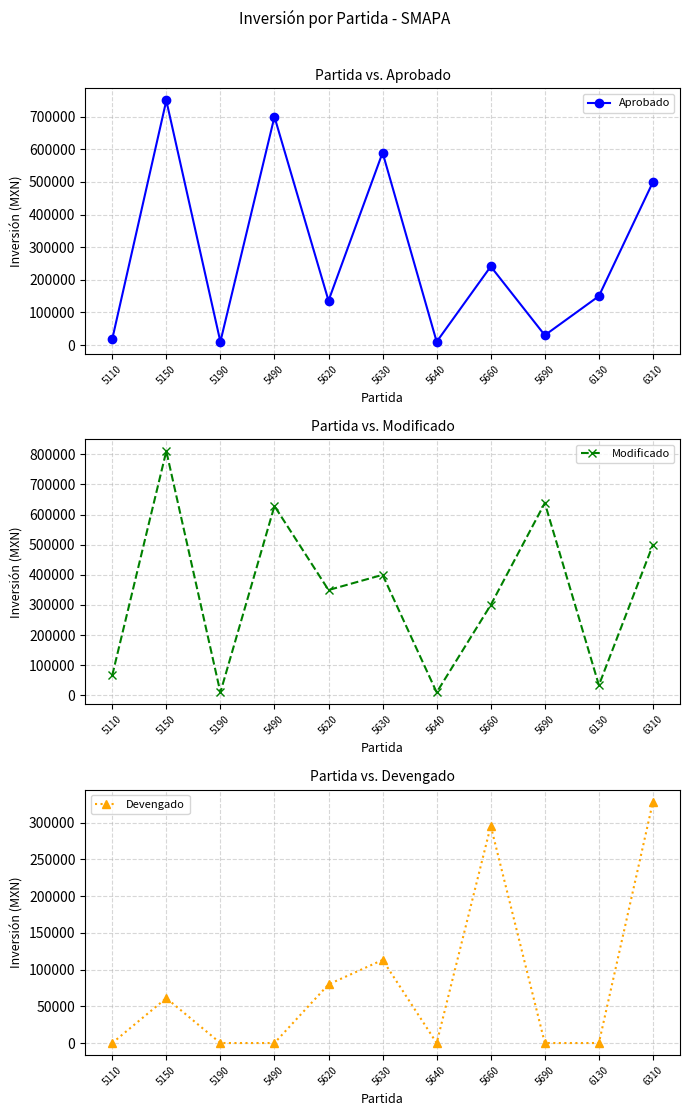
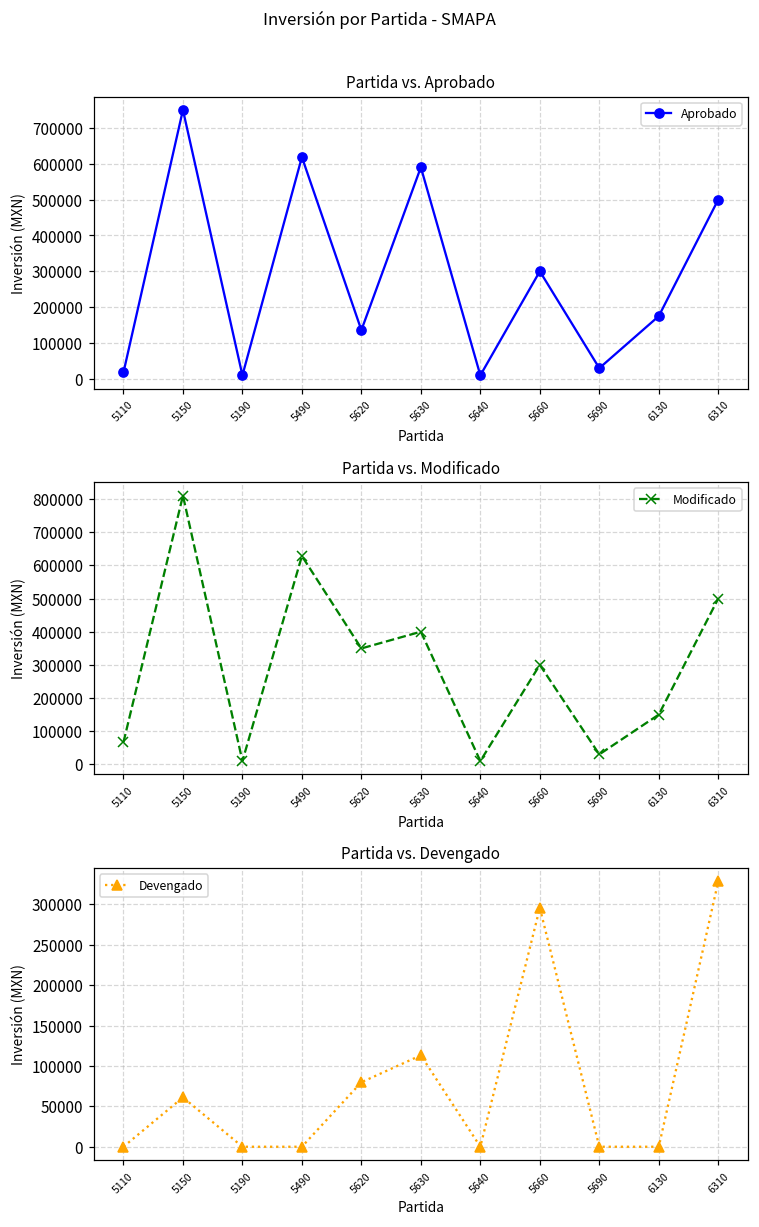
  {
    "Partida vs. Aprobado": {
      "5110": 20000,
      "5150": 750000,
      "5190": 10000,
-     "5490": 700000,
+     "5490": 620000,
      "5620": 140000,
      "5630": 590000,
      "5640": 10000,
-     "5660": 240000,
+     "5660": 300000,
      "5690": 30000,
-     "6130": 150000,
+     "6130": 180000,
      "6310": 500000
    },
    "Partida vs. Modificado": {
      "5110": 70000,
      "5150": 810000,
      "5190": 10000,
      "5490": 630000,
      "5620": 350000,
      "5630": 400000,
      "5640": 10000,
      "5660": 300000,
-     "5690": 640000,
-     "6130": 30000,
+     "5690": 30000,
+     "6130": 150000,
      "6310": 500000
    },
    "Partida vs. Devengado": {
      "5110": 0,
      "5150": 60000,
      "5190": 0,
      "5490": 0,
      "5620": 80000,
      "5630": 110000,
      "5640": 0,
      "5660": 300000,
      "5690": 0,
      "6130": 0,
      "6310": 330000
    }
  }
